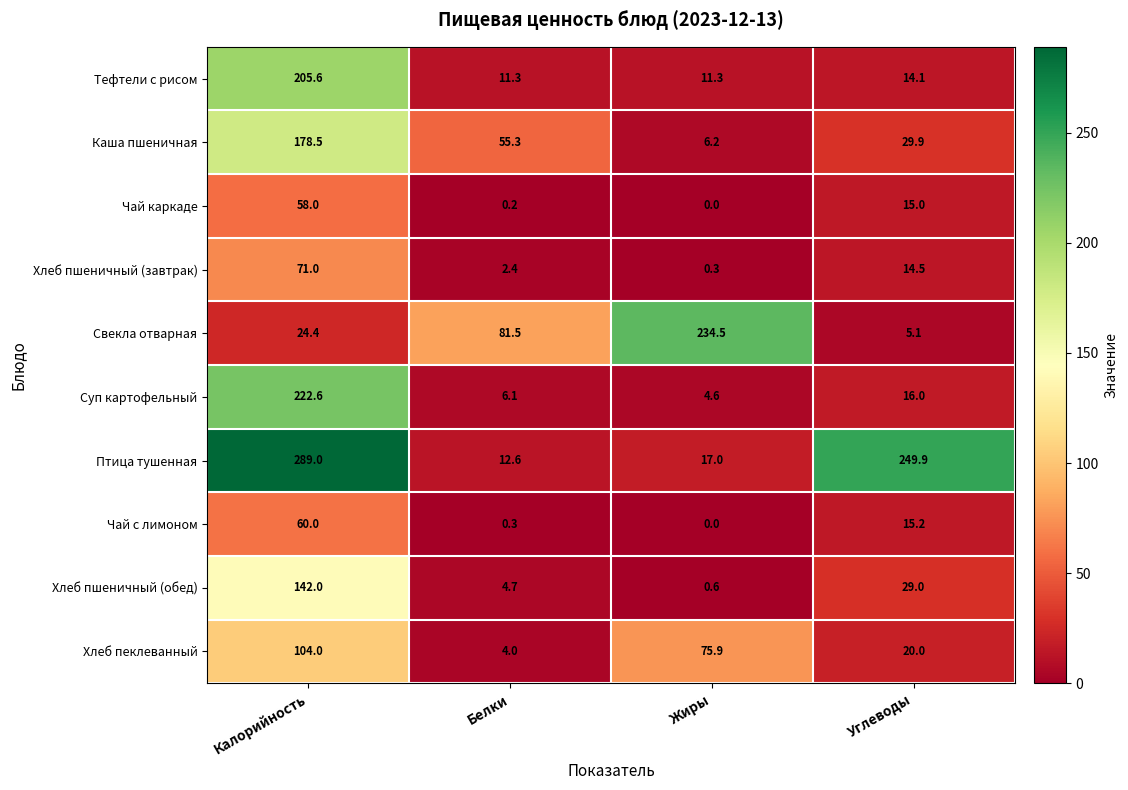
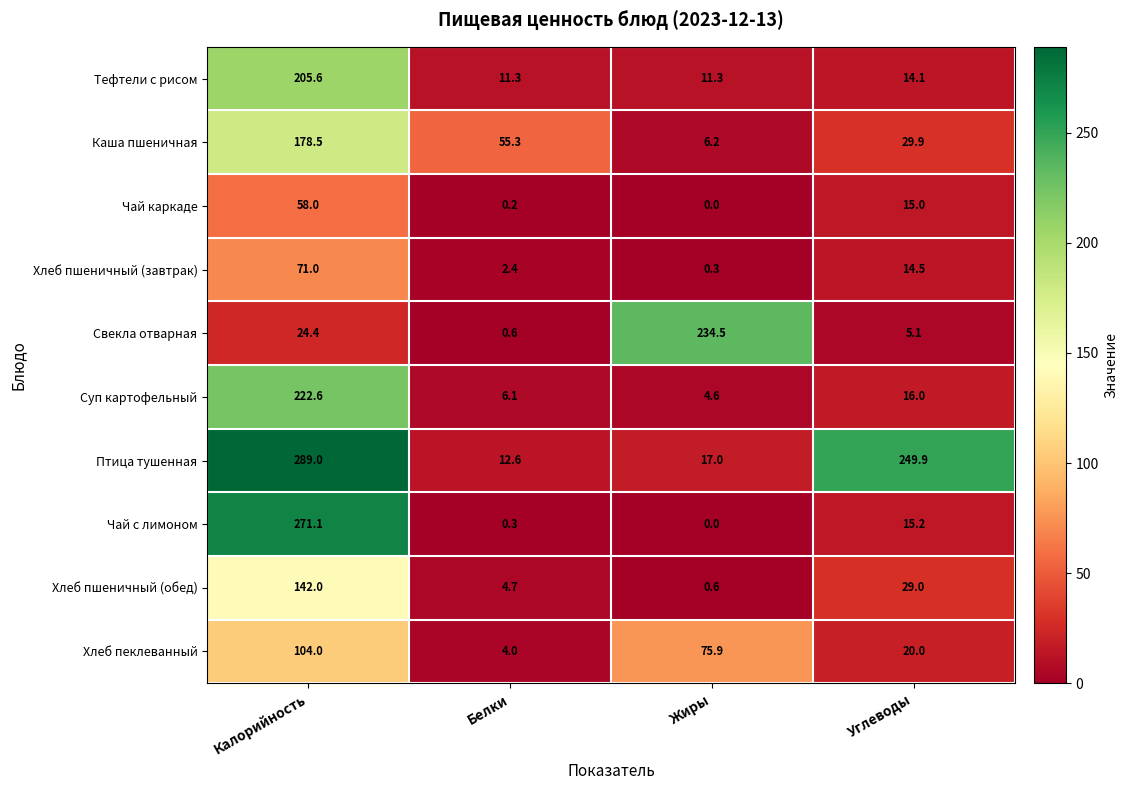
  {
    "Тефтели с рисом": {
      "Калорийность": 205.6,
      "Белки": 11.3,
      "Жиры": 11.3,
      "Углеводы": 14.1
    },
    "Каша пшеничная": {
      "Калорийность": 178.5,
      "Белки": 55.3,
      "Жиры": 6.2,
      "Углеводы": 29.9
    },
    "Чай каркаде": {
      "Калорийность": 58.0,
      "Белки": 0.2,
      "Жиры": 0.0,
      "Углеводы": 15.0
    },
    "Хлеб пшеничный (завтрак)": {
      "Калорийность": 71.0,
      "Белки": 2.4,
      "Жиры": 0.3,
      "Углеводы": 14.5
    },
    "Свекла отварная": {
      "Калорийность": 24.4,
-     "Белки": 81.5,
+     "Белки": 0.6,
      "Жиры": 234.5,
      "Углеводы": 5.1
    },
    "Суп картофельный": {
      "Калорийность": 222.6,
      "Белки": 6.1,
      "Жиры": 4.6,
      "Углеводы": 16.0
    },
    "Птица тушенная": {
      "Калорийность": 289.0,
      "Белки": 12.6,
      "Жиры": 17.0,
      "Углеводы": 249.9
    },
    "Чай с лимоном": {
-     "Калорийность": 60.0,
+     "Калорийность": 271.1,
      "Белки": 0.3,
      "Жиры": 0.0,
      "Углеводы": 15.2
    },
    "Хлеб пшеничный (обед)": {
      "Калорийность": 142.0,
      "Белки": 4.7,
      "Жиры": 0.6,
      "Углеводы": 29.0
    },
    "Хлеб пеклеванный": {
      "Калорийность": 104.0,
      "Белки": 4.0,
      "Жиры": 75.9,
      "Углеводы": 20.0
    }
  }
